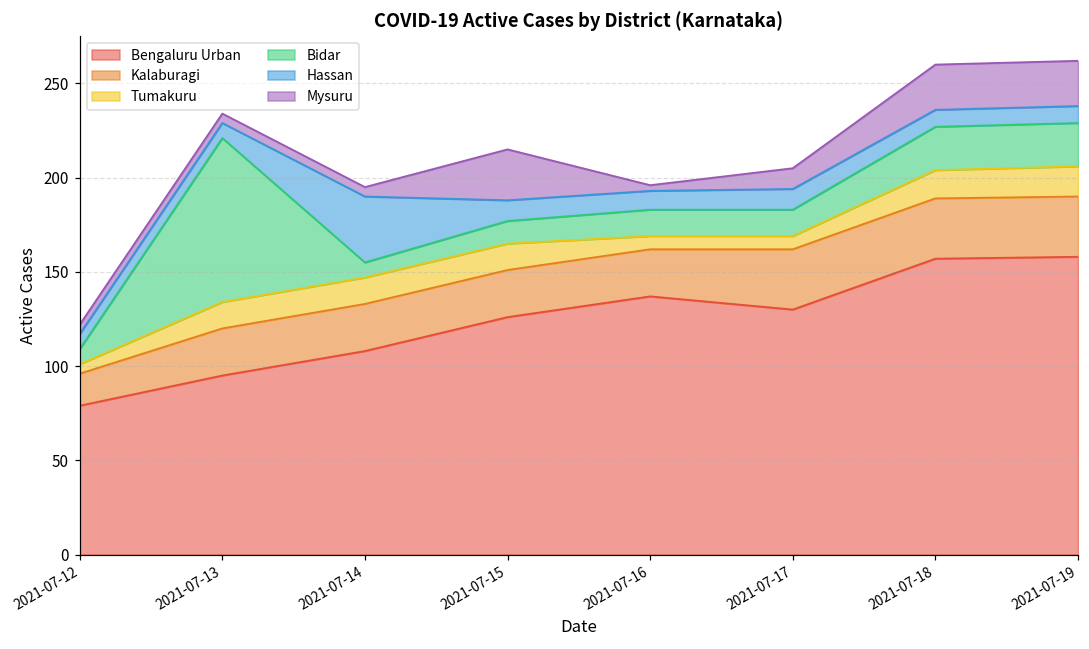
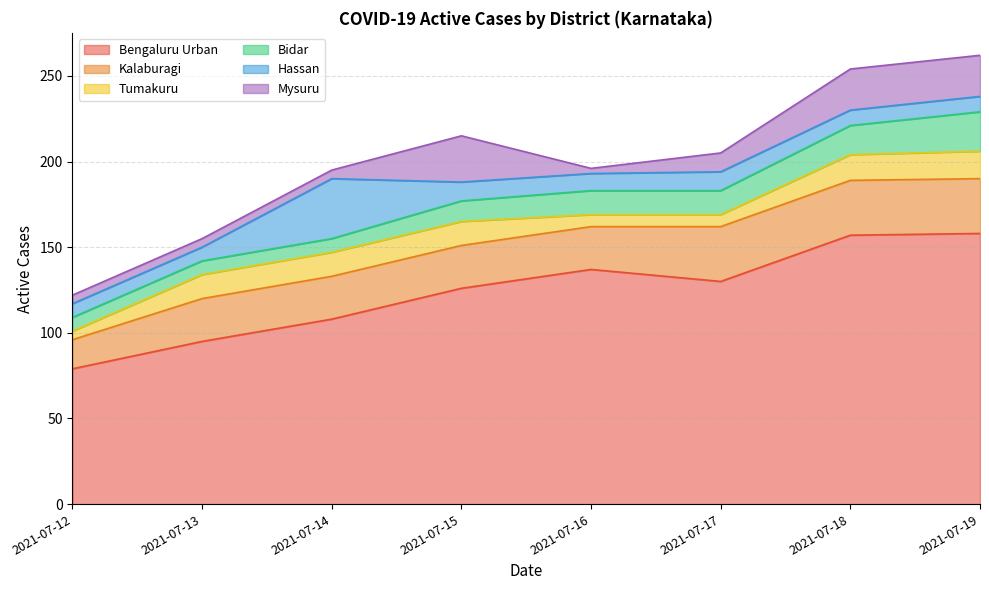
  {
    "Tumakuru": {
      "2021-07-12": 5,
      "2021-07-13": 14,
      "2021-07-14": 14,
      "2021-07-15": 14,
      "2021-07-16": 7,
      "2021-07-17": 7,
      "2021-07-18": 15,
      "2021-07-19": 16
    },
    "Bidar": {
      "2021-07-12": 8,
-     "2021-07-13": 87,
+     "2021-07-13": 8,
      "2021-07-14": 8,
      "2021-07-15": 12,
      "2021-07-16": 14,
      "2021-07-17": 14,
-     "2021-07-18": 23,
+     "2021-07-18": 17,
      "2021-07-19": 23
    },
    "Hassan": {
      "2021-07-12": 8,
      "2021-07-13": 8,
      "2021-07-14": 35,
      "2021-07-15": 11,
      "2021-07-16": 10,
      "2021-07-17": 11,
      "2021-07-18": 9,
      "2021-07-19": 9
    },
    "Mysuru": {
      "2021-07-12": 5,
      "2021-07-13": 5,
      "2021-07-14": 5,
      "2021-07-15": 27,
      "2021-07-16": 3,
      "2021-07-17": 11,
      "2021-07-18": 24,
      "2021-07-19": 24
    }
  }
